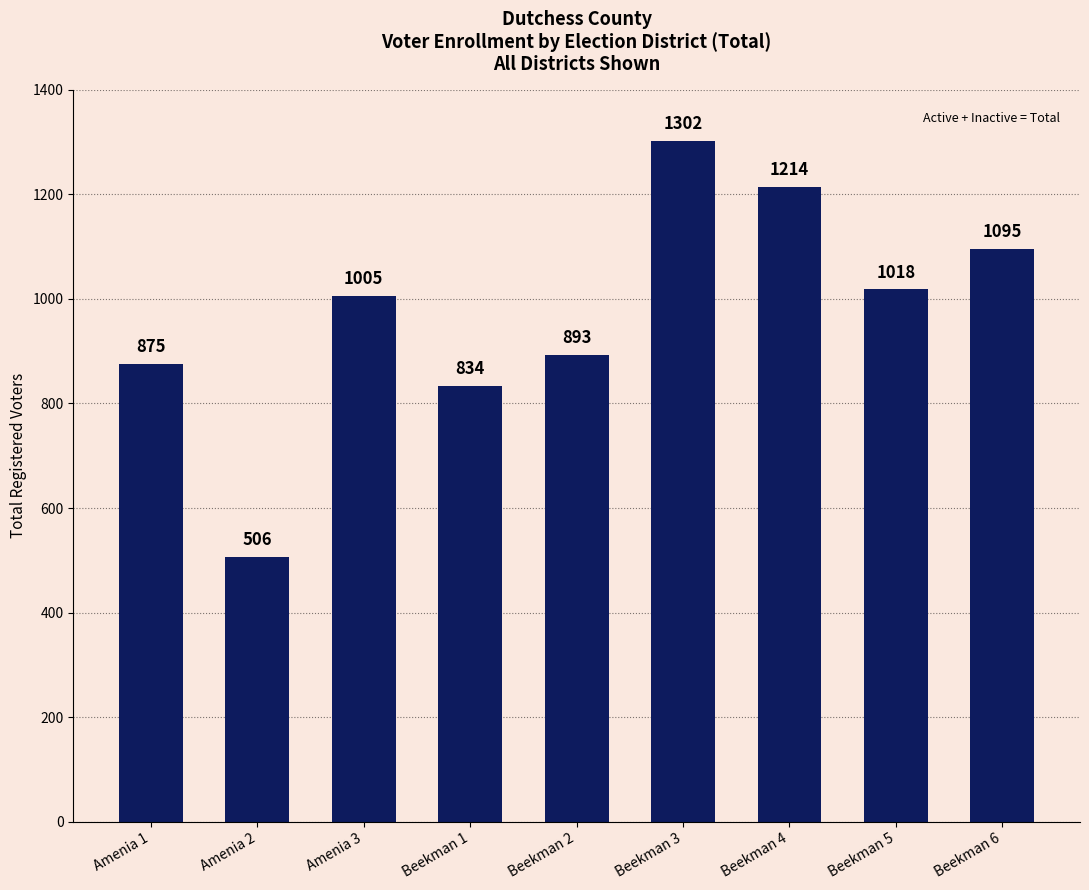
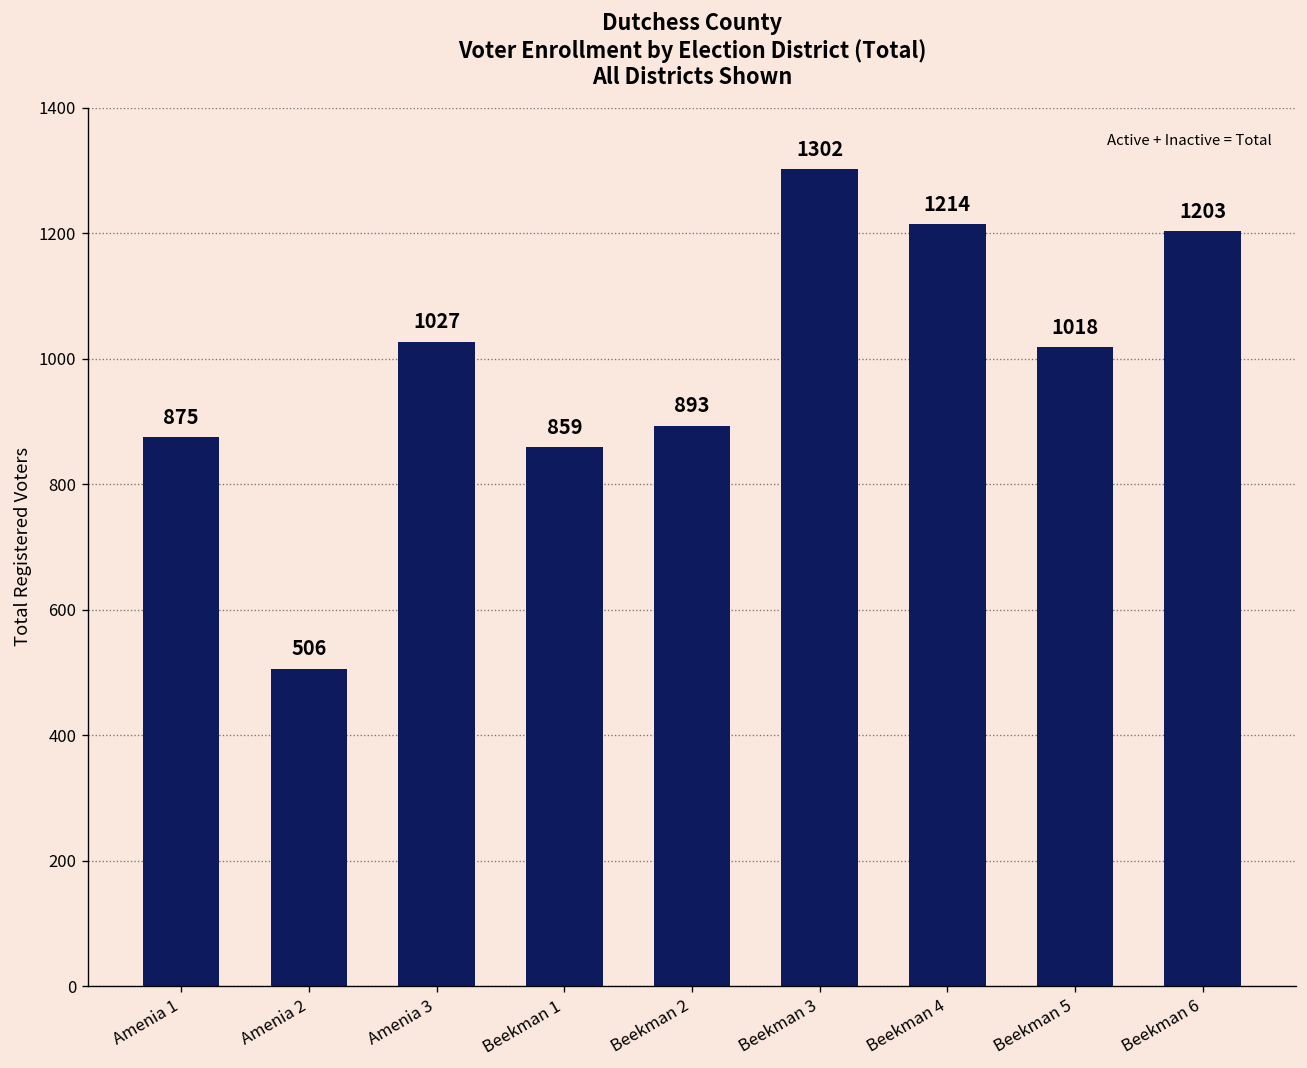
  {
    "Amenia 1": 875,
    "Amenia 2": 506,
-   "Amenia 3": 1005,
-   "Beekman 1": 834,
+   "Amenia 3": 1027,
+   "Beekman 1": 859,
    "Beekman 2": 893,
    "Beekman 3": 1302,
    "Beekman 4": 1214,
    "Beekman 5": 1018,
-   "Beekman 6": 1095
+   "Beekman 6": 1203
  }
